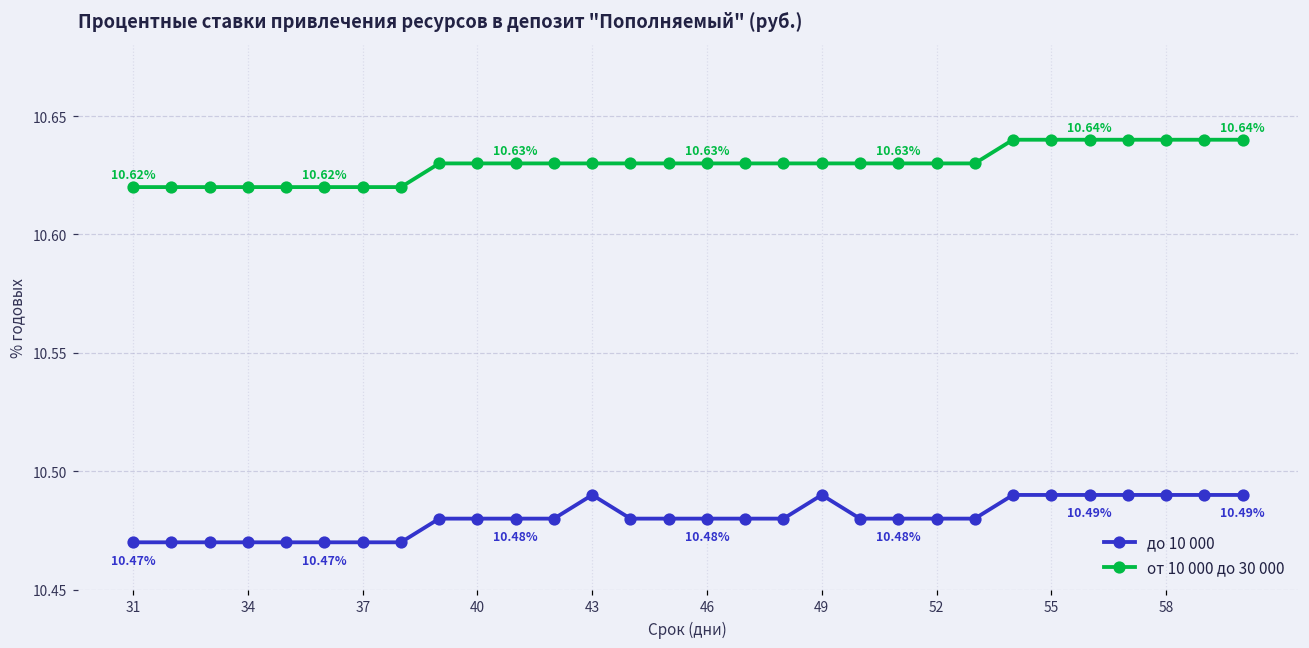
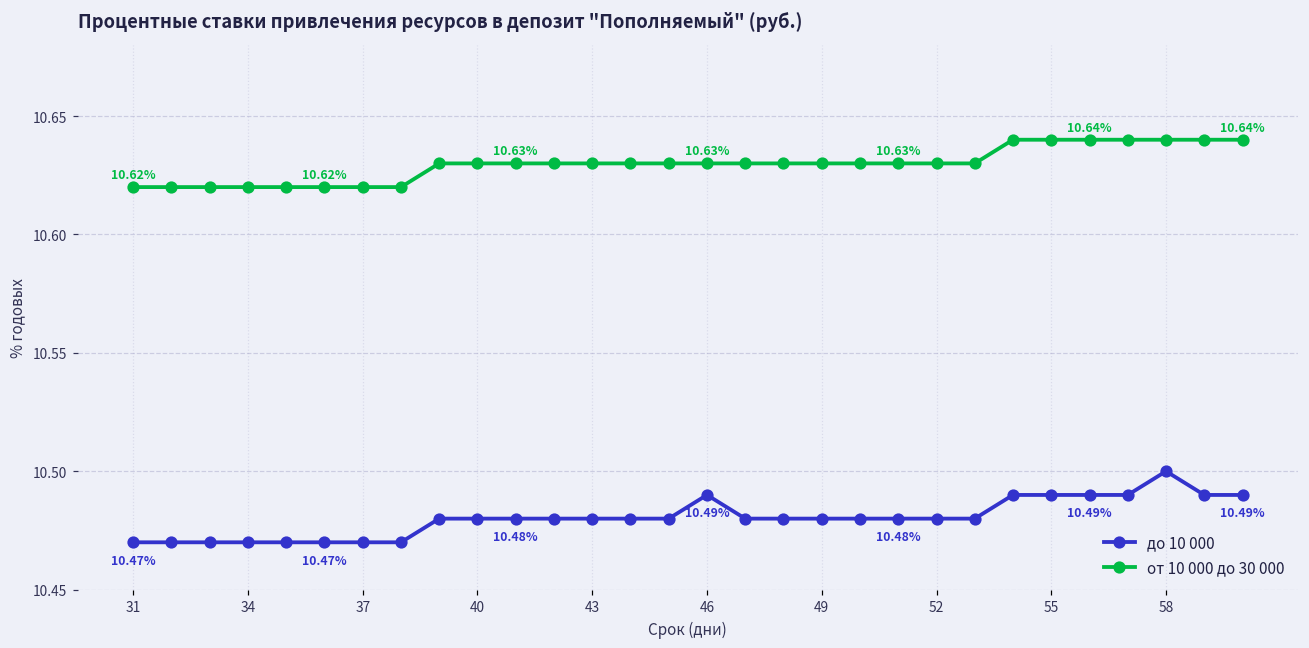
  {
    "до 10 000": {
      "31": "10.47%",
-     "43": "10.49",
-     "46": "10.48%",
-     "49": "10.49",
-     "58": "10.49"
+     "43": "10.48",
+     "46": "10.49%",
+     "49": "10.48",
+     "58": "10.50"
    },
    "от 10 000 до 30 000": {
      "31": "10.62%",
      "46": "10.63%"
    }
  }
